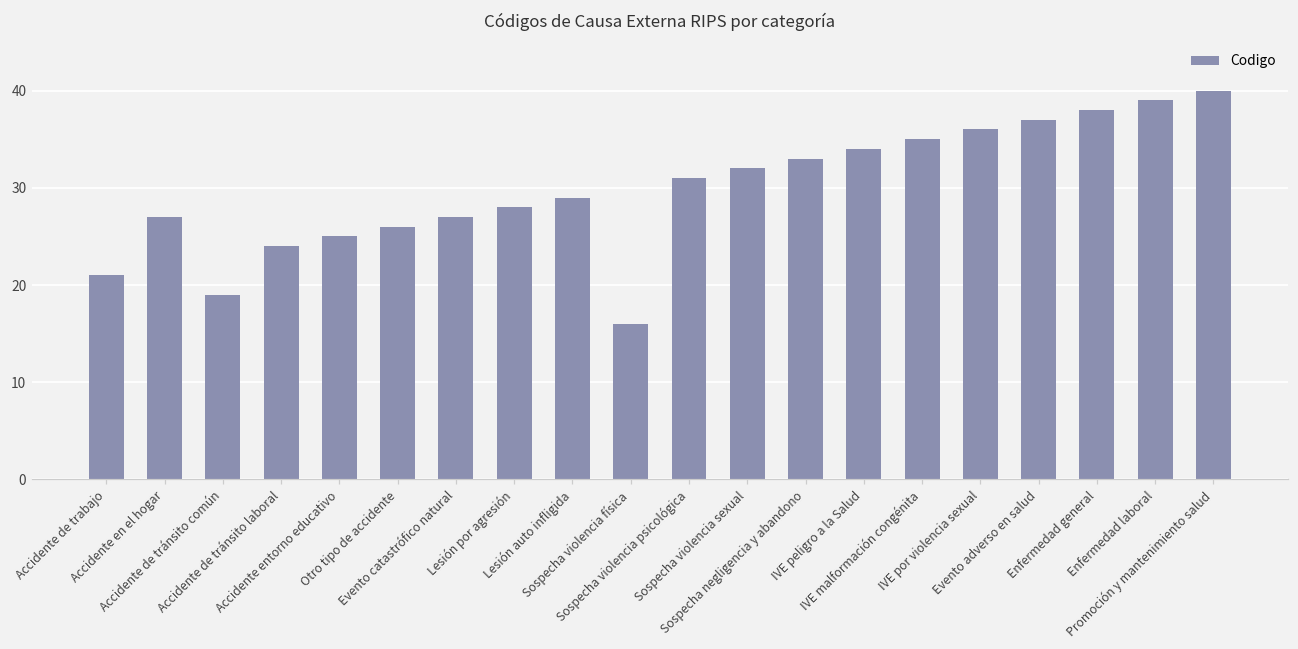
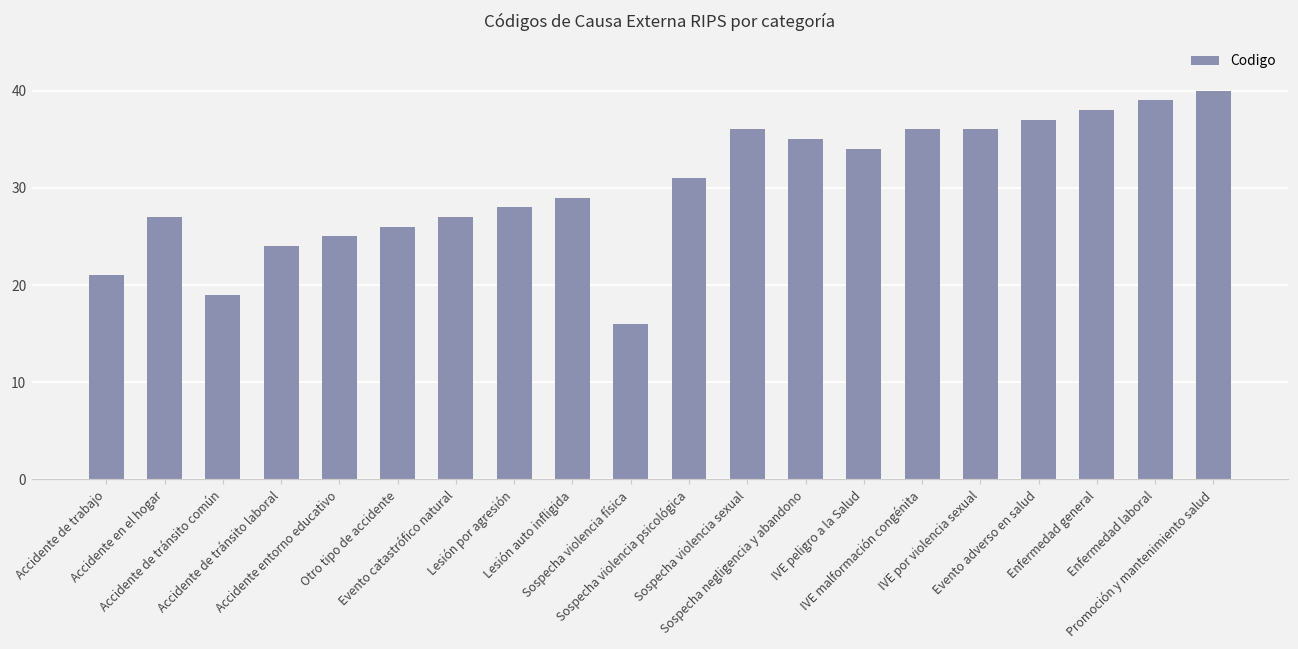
  {
    "Accidente de trabajo": 21,
    "Accidente en el hogar": 27,
    "Accidente de tránsito común": 19,
    "Accidente de tránsito laboral": 24,
    "Accidente entorno educativo": 25,
    "Otro tipo de accidente": 26,
    "Evento catastrófico natural": 27,
    "Lesión por agresión": 28,
    "Lesión auto infligida": 29,
    "Sospecha violencia física": 16,
    "Sospecha violencia psicológica": 31,
-   "Sospecha violencia sexual": 32,
-   "Sospecha negligencia y abandono": 33,
+   "Sospecha violencia sexual": 36,
+   "Sospecha negligencia y abandono": 35,
    "IVE peligro a la Salud": 34,
-   "IVE malformación congénita": 35,
+   "IVE malformación congénita": 36,
    "IVE por violencia sexual": 36,
    "Evento adverso en salud": 37,
    "Enfermedad general": 38,
    "Enfermedad laboral": 39,
    "Promoción y mantenimiento salud": 40
  }
